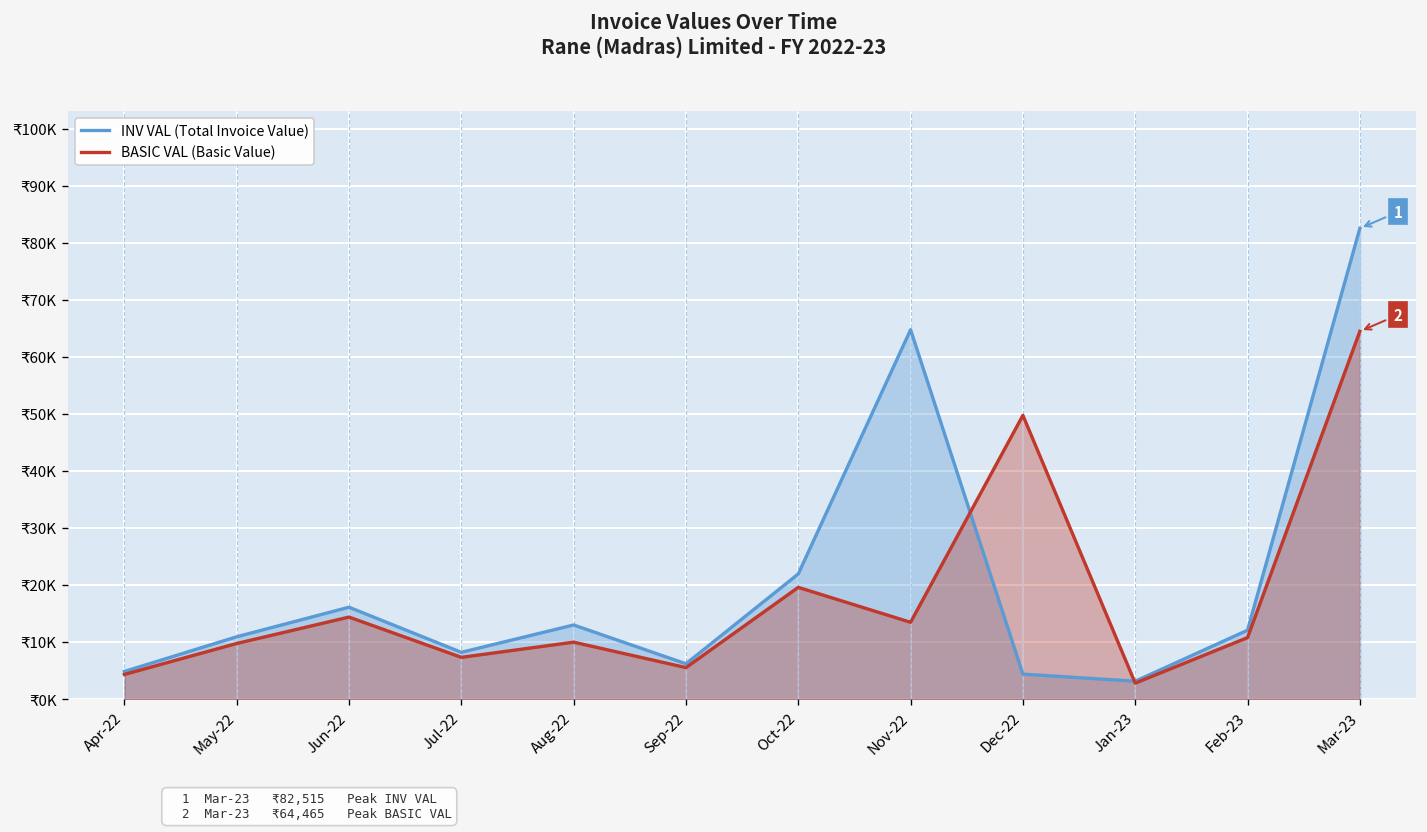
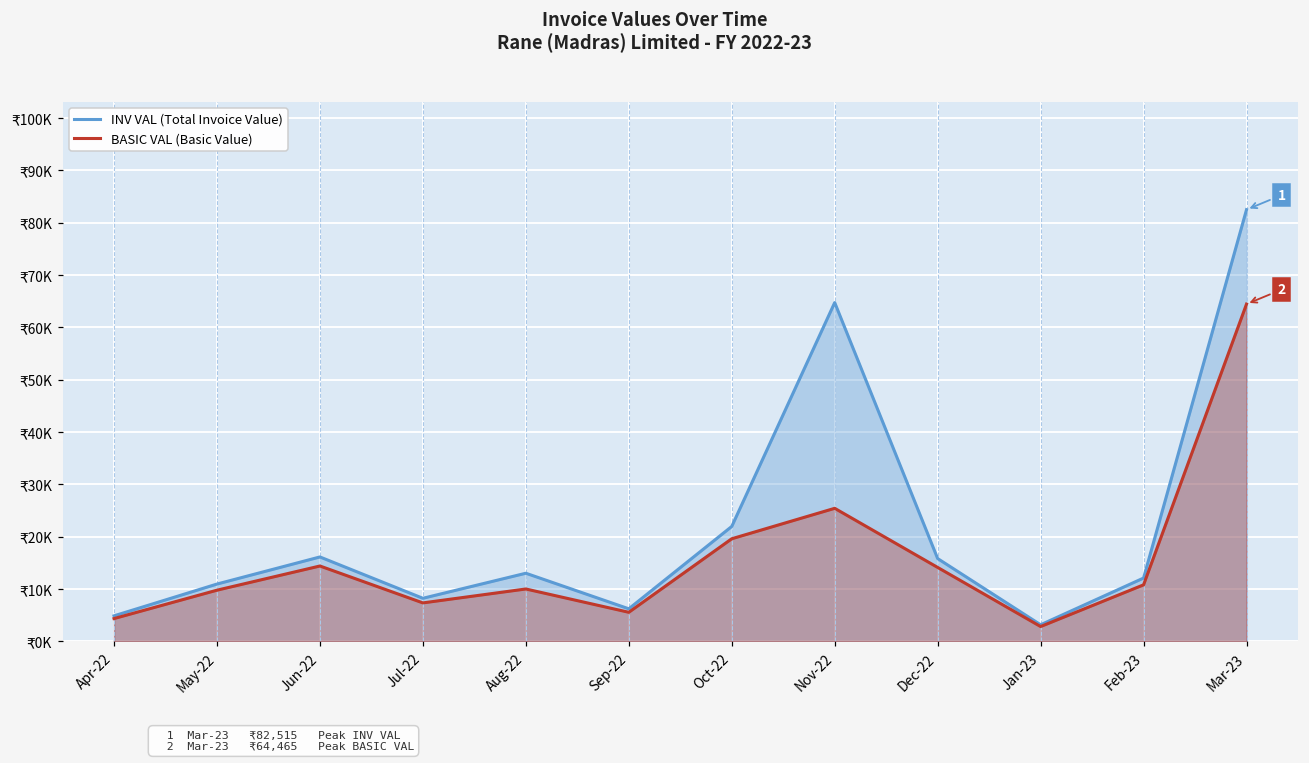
  {
    "INV VAL (Total Invoice Value)": {
      "May-22": "₹11000",
      "Jun-22": "₹16000",
      "Jul-22": "₹8000",
      "Aug-22": "₹13000",
      "Sep-22": "₹6000",
      "Oct-22": "₹22000",
      "Nov-22": "₹65000",
-     "Dec-22": "₹4000",
+     "Dec-22": "₹16000",
      "Feb-23": "₹12000",
      "Mar-23": "₹83000"
    },
    "BASIC VAL (Basic Value)": {
      "May-22": "₹10000",
      "Jun-22": "₹14000",
      "Jul-22": "₹7000",
      "Aug-22": "₹10000",
      "Sep-22": "₹6000",
      "Oct-22": "₹20000",
-     "Nov-22": "₹13000",
-     "Dec-22": "₹50000",
+     "Nov-22": "₹25000",
+     "Dec-22": "₹14000",
      "Feb-23": "₹11000",
      "Mar-23": "₹64000"
    }
  }
